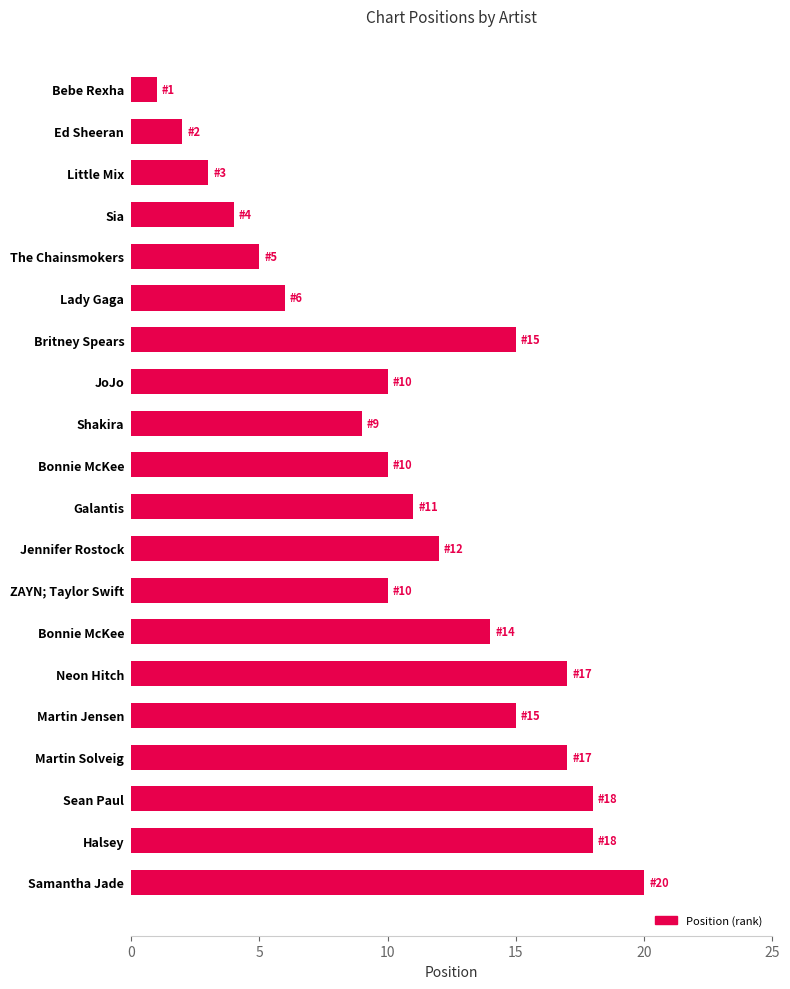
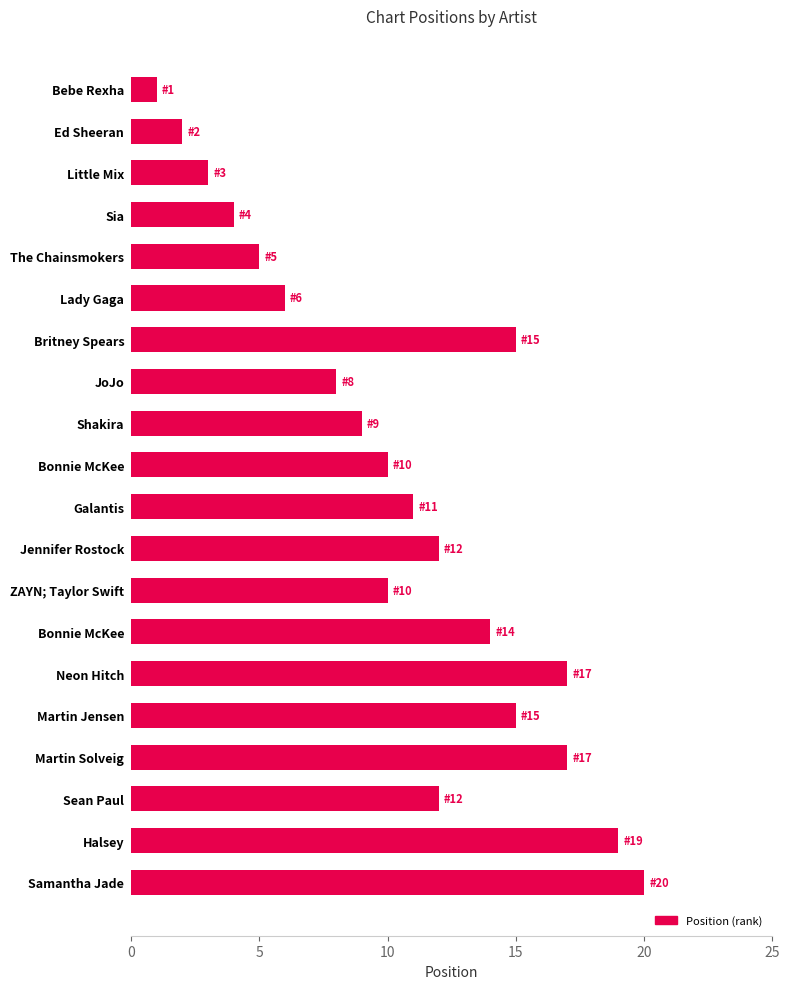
  {
    "Bebe Rexha": 1,
    "Ed Sheeran": 2,
    "Little Mix": 3,
    "Sia": 4,
    "The Chainsmokers": 5,
    "Lady Gaga": 6,
    "Britney Spears": 15,
-   "JoJo": 10,
+   "JoJo": 8,
    "Shakira": 9,
    "Galantis": 11,
    "Jennifer Rostock": 12,
    "ZAYN; Taylor Swift": 10,
    "Neon Hitch": 17,
    "Martin Jensen": 15,
    "Martin Solveig": 17,
-   "Sean Paul": 18,
-   "Halsey": 18,
+   "Sean Paul": 12,
+   "Halsey": 19,
    "Samantha Jade": 20
  }
